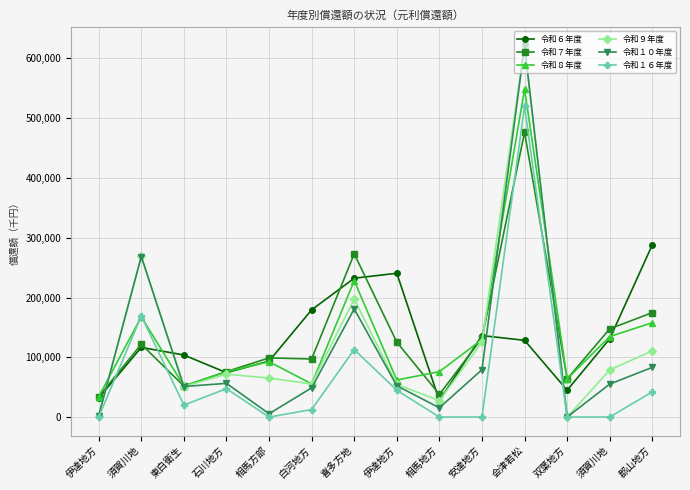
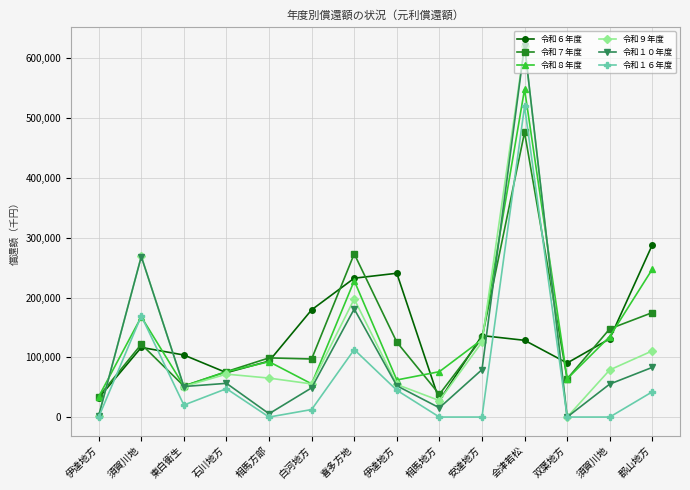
  {
    "令和６年度": {
      "東白衛生": "100,000",
      "白河地方": "180,000",
      "安達地方": "140,000",
      "会津若松": "130,000",
-     "双葉地方": "40,000",
+     "双葉地方": "90,000",
      "郡山地方": "290,000"
    },
    "令和８年度": {
      "相馬地方": "80,000",
      "会津若松": "550,000",
-     "郡山地方": "160,000"
+     "郡山地方": "250,000"
    }
  }
